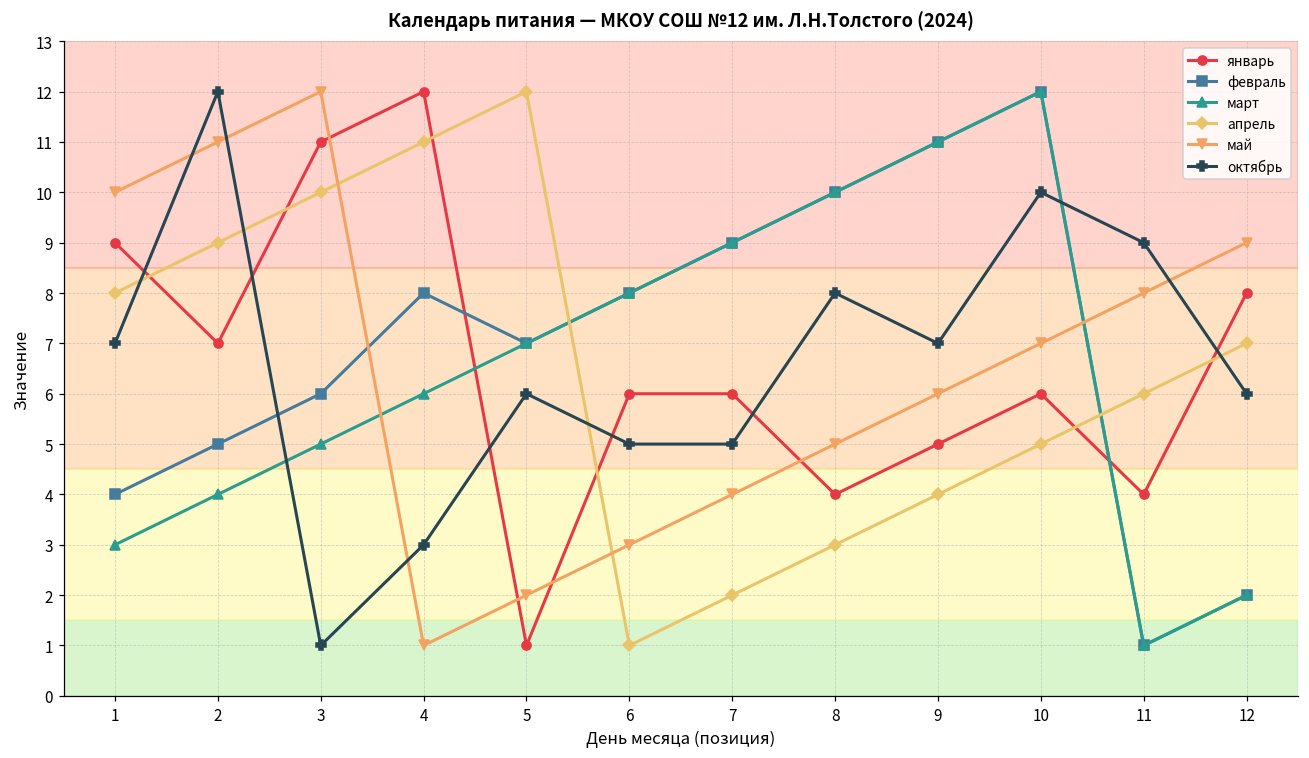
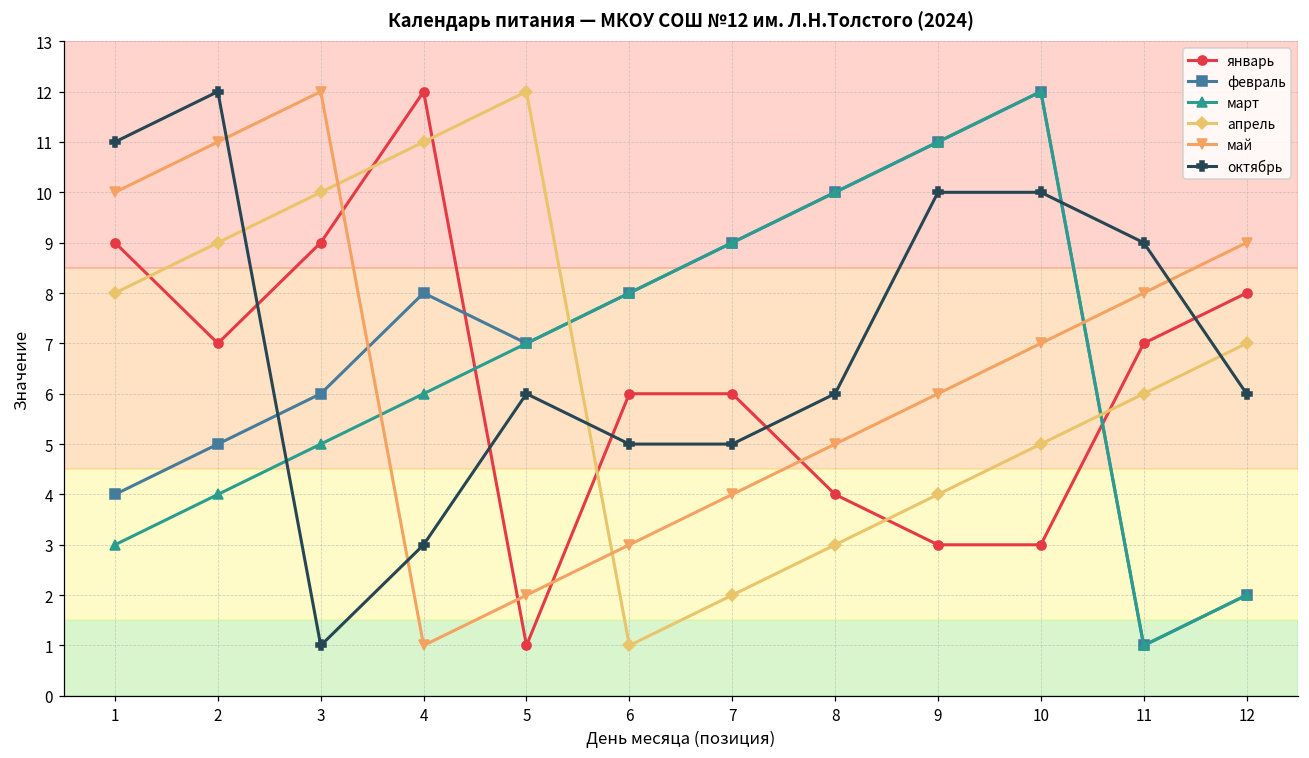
  {
    "январь": {
      "1": 9,
      "2": 7,
-     "3": 11,
+     "3": 9,
      "4": 12,
      "5": 1,
      "6": 6,
      "7": 6,
      "8": 4,
-     "9": 5,
-     "10": 6,
-     "11": 4,
+     "9": 3,
+     "10": 3,
+     "11": 7,
      "12": 8
    },
    "октябрь": {
-     "1": 7,
+     "1": 11,
      "2": 12,
      "3": 1,
      "4": 3,
      "5": 6,
      "6": 5,
      "7": 5,
-     "8": 8,
-     "9": 7,
+     "8": 6,
+     "9": 10,
      "10": 10,
      "11": 9,
      "12": 6
    }
  }
